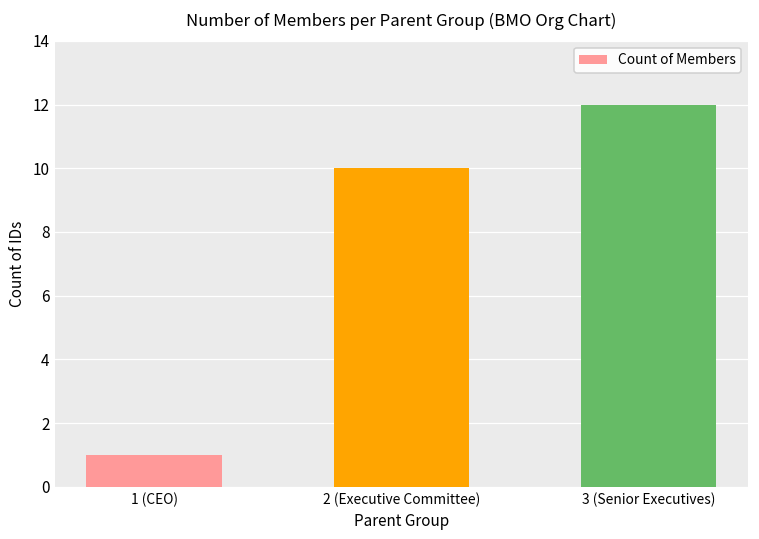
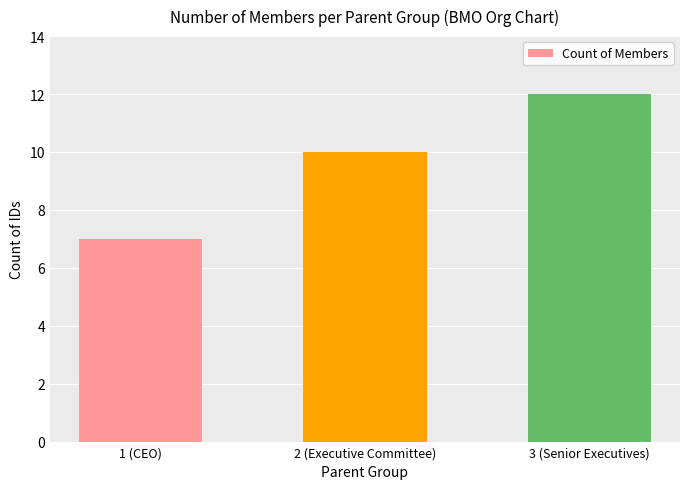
  {
-   "1 (CEO)": 1,
+   "1 (CEO)": 7,
    "2 (Executive Committee)": 10,
    "3 (Senior Executives)": 12
  }
